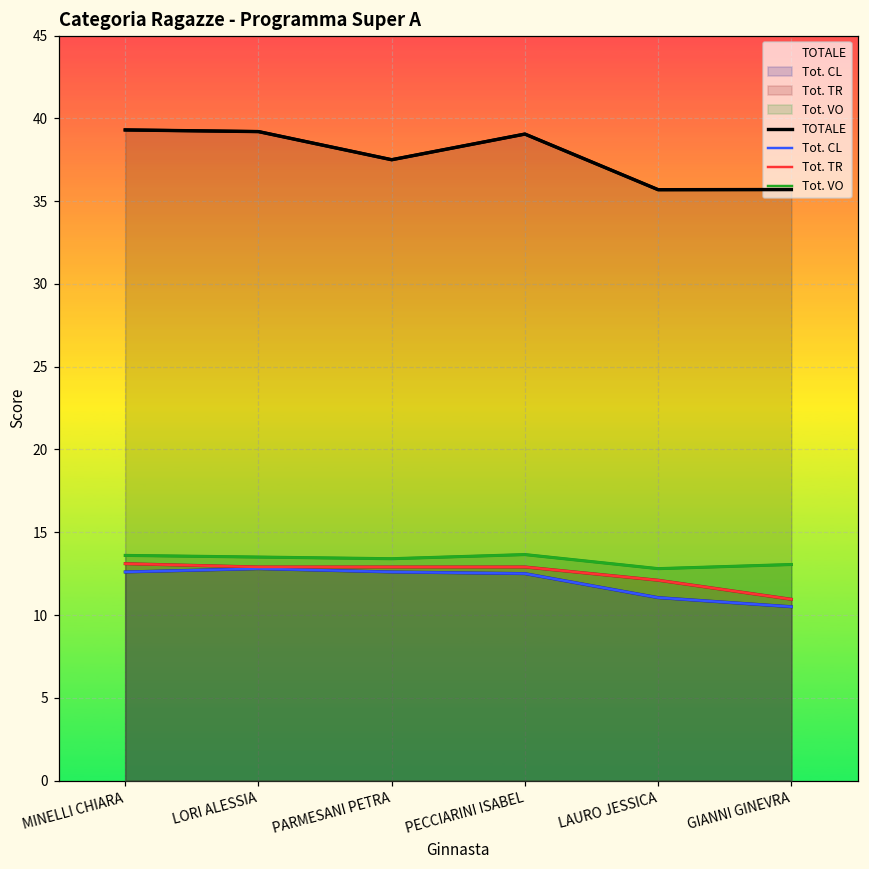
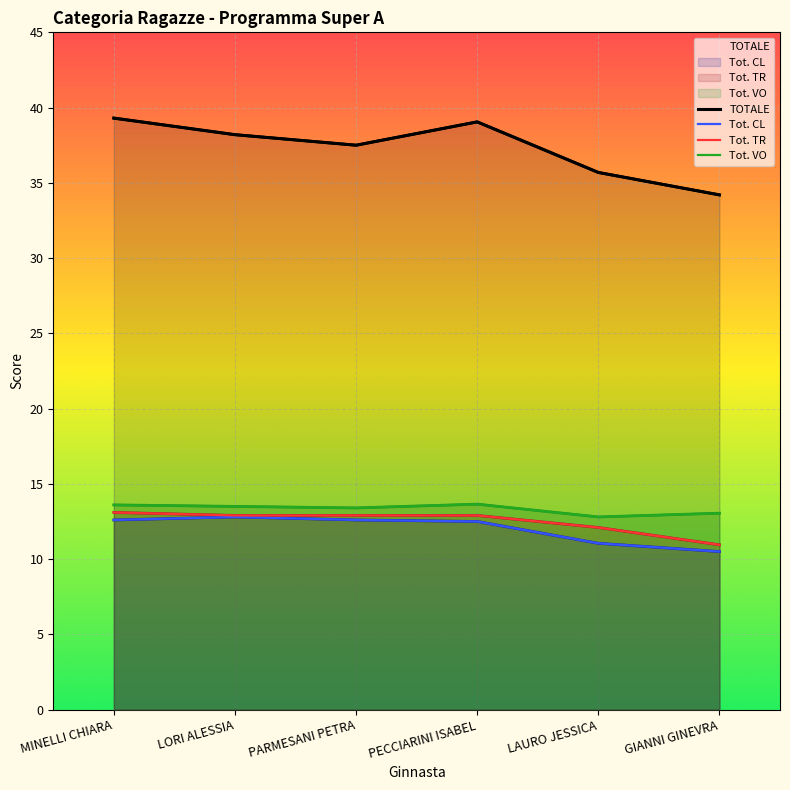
  {
    "TOTALE": {
      "MINELLI CHIARA": 39.3,
-     "LORI ALESSIA": 39.2,
+     "LORI ALESSIA": 38.2,
      "PARMESANI PETRA": 37.5,
      "PECCIARINI ISABEL": 39.1,
      "LAURO JESSICA": 35.7,
-     "GIANNI GINEVRA": 35.7
+     "GIANNI GINEVRA": 34.2
    }
  }
